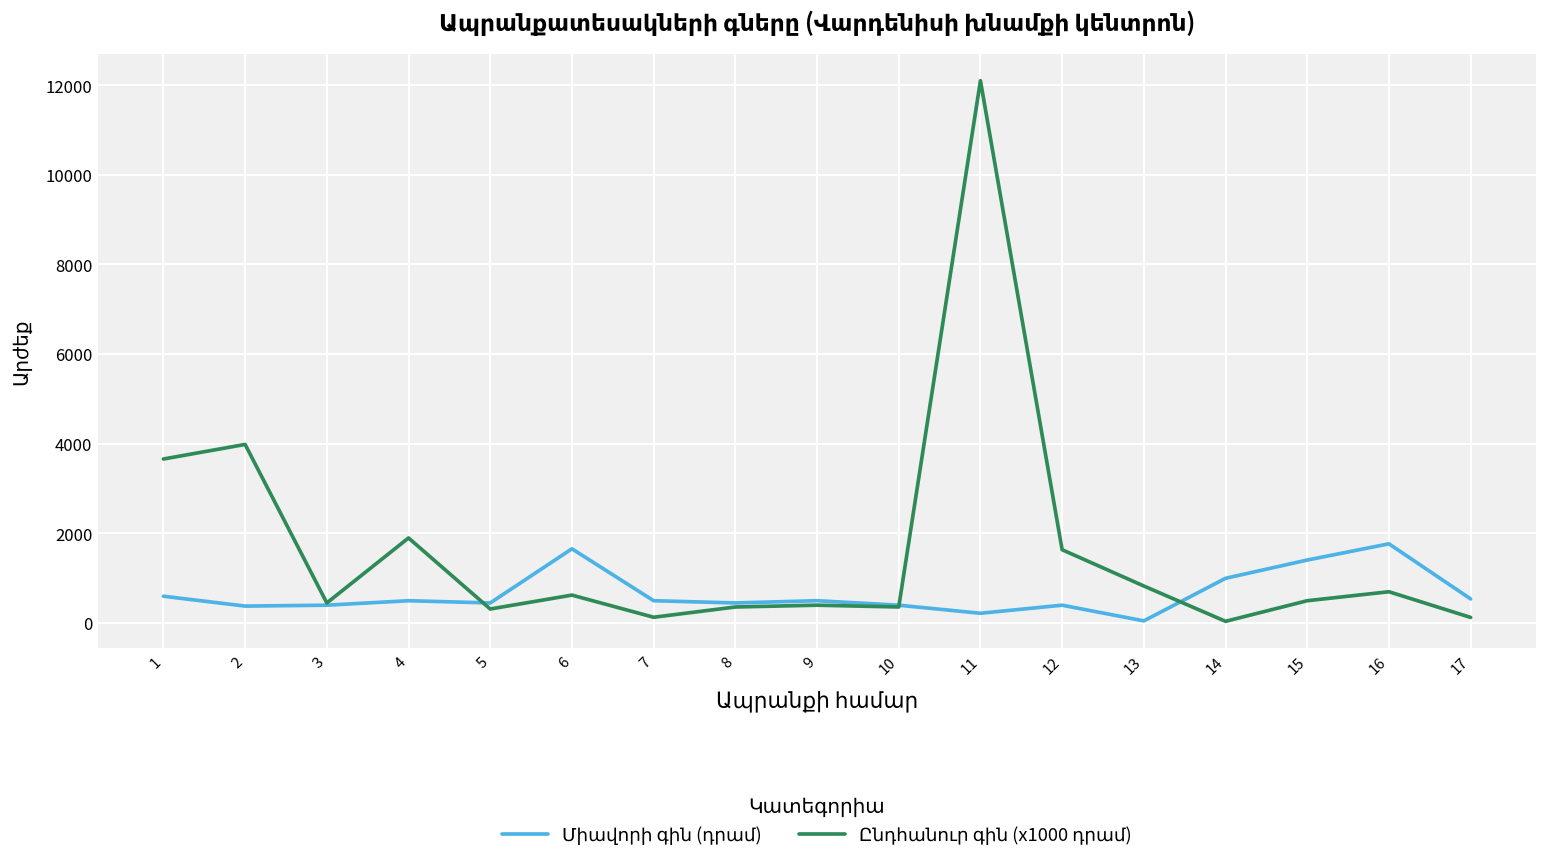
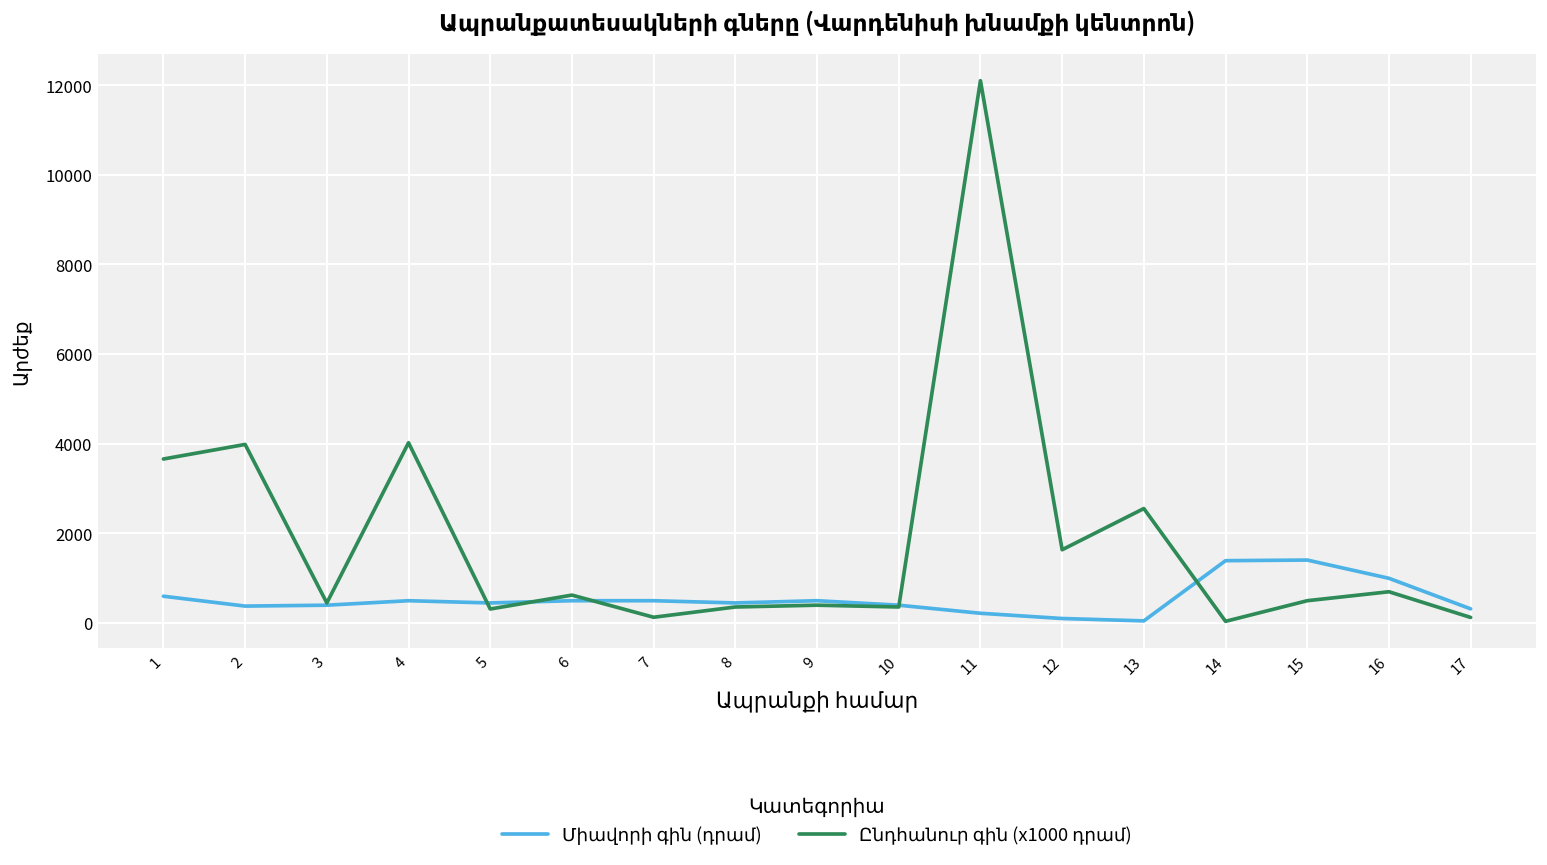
  {
    "Միավորի գին (դրամ)": {
      "1": 600,
      "2": 400,
      "4": 500,
      "5": 500,
-     "6": 1700,
+     "6": 500,
      "7": 500,
      "8": 500,
      "9": 500,
      "11": 200,
-     "12": 400,
+     "12": 100,
      "13": 100,
-     "14": 1000,
+     "14": 1400,
      "15": 1400,
-     "16": 1800,
-     "17": 500
+     "16": 1000,
+     "17": 300
    },
    "Ընդհանուր գին (x1000 դրամ)": {
      "1": 3700,
      "2": 4000,
-     "4": 1900,
+     "4": 4000,
      "5": 300,
      "6": 600,
      "7": 100,
      "8": 400,
      "9": 400,
      "11": 12100,
      "12": 1600,
-     "13": 800,
+     "13": 2600,
      "14": 0,
      "15": 500,
      "16": 700,
      "17": 100
    }
  }
